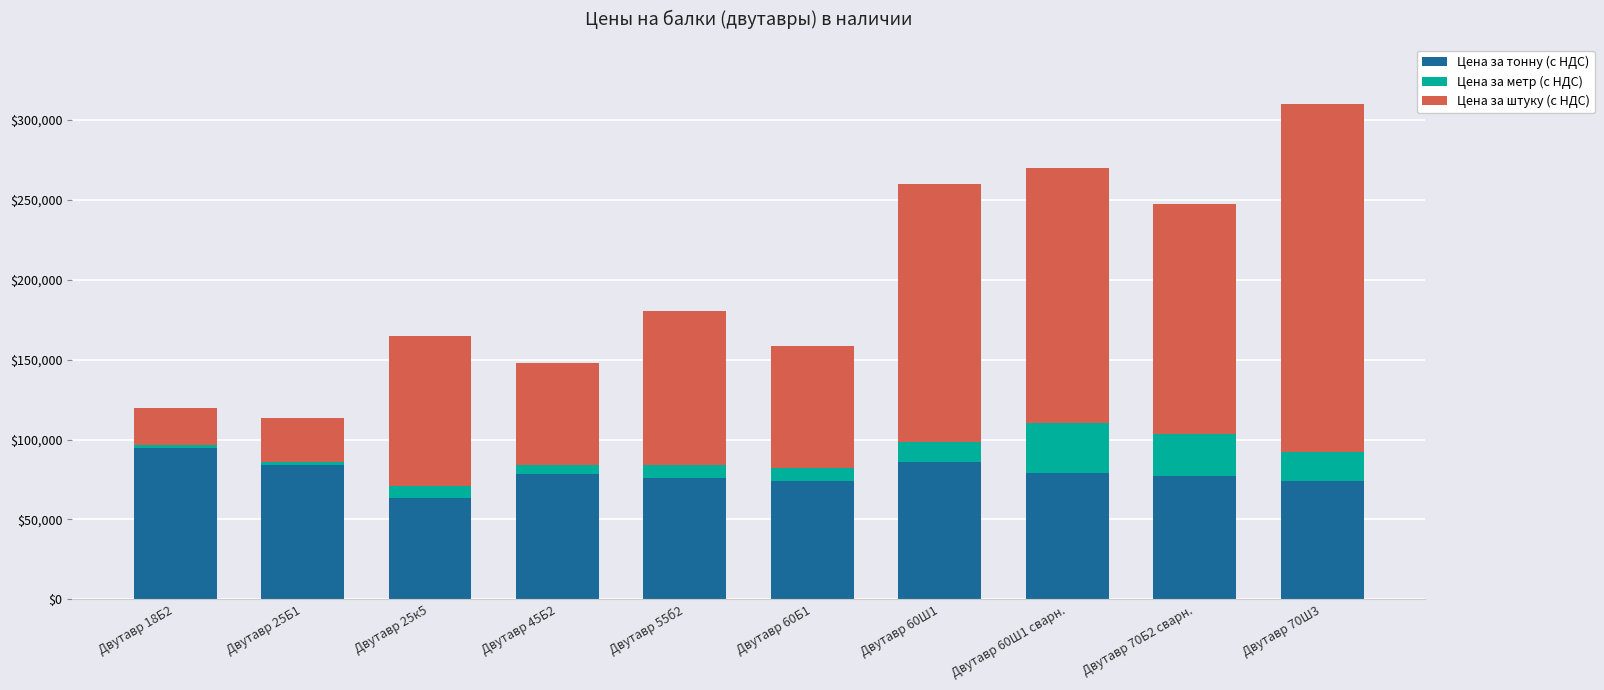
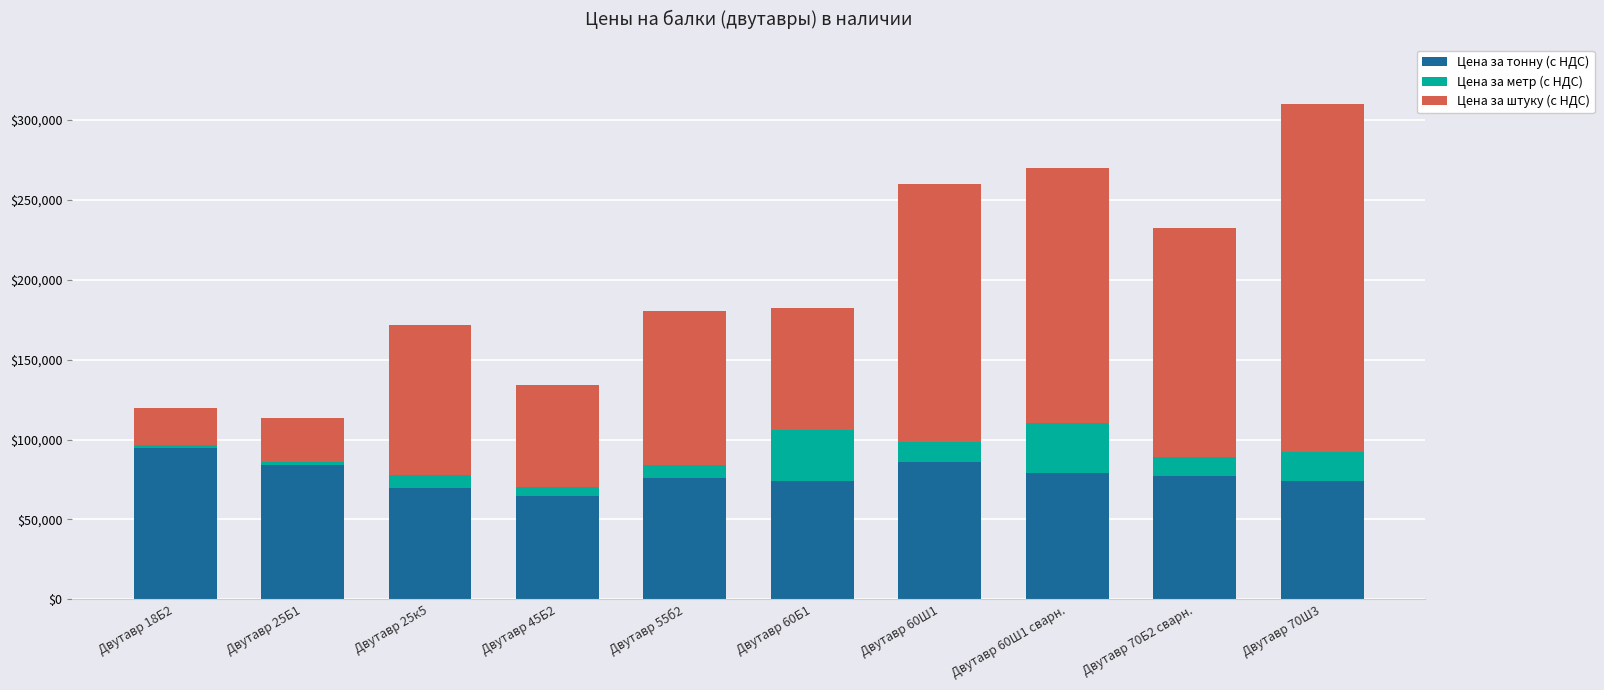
  {
    "Цена за тонну (с НДС)": {
      "Двутавр 18Б2": "$95,000",
      "Двутавр 25Б1": "$84,000",
-     "Двутавр 25к5": "$63,000",
-     "Двутавр 45Б2": "$79,000",
+     "Двутавр 25к5": "$70,000",
+     "Двутавр 45Б2": "$65,000",
      "Двутавр 55б2": "$76,000",
      "Двутавр 60Б1": "$74,000",
      "Двутавр 60Ш1": "$86,000",
      "Двутавр 60Ш1 сварн.": "$79,000",
      "Двутавр 70Б2 сварн.": "$77,000",
      "Двутавр 70Ш3": "$74,000"
    },
    "Цена за метр (с НДС)": {
      "Двутавр 18Б2": "$2,000",
      "Двутавр 25Б1": "$2,000",
      "Двутавр 25к5": "$8,000",
      "Двутавр 45Б2": "$5,000",
      "Двутавр 55б2": "$8,000",
-     "Двутавр 60Б1": "$8,000",
+     "Двутавр 60Б1": "$32,000",
      "Двутавр 60Ш1": "$13,000",
      "Двутавр 60Ш1 сварн.": "$31,000",
-     "Двутавр 70Б2 сварн.": "$27,000",
+     "Двутавр 70Б2 сварн.": "$12,000",
      "Двутавр 70Ш3": "$18,000"
    },
    "Цена за штуку (с НДС)": {
      "Двутавр 18Б2": "$23,000",
      "Двутавр 25Б1": "$27,000",
      "Двутавр 25к5": "$94,000",
      "Двутавр 45Б2": "$64,000",
      "Двутавр 55б2": "$96,000",
      "Двутавр 60Б1": "$76,000",
      "Двутавр 60Ш1": "$161,000",
      "Двутавр 60Ш1 сварн.": "$160,000",
      "Двутавр 70Б2 сварн.": "$144,000",
      "Двутавр 70Ш3": "$218,000"
    }
  }
